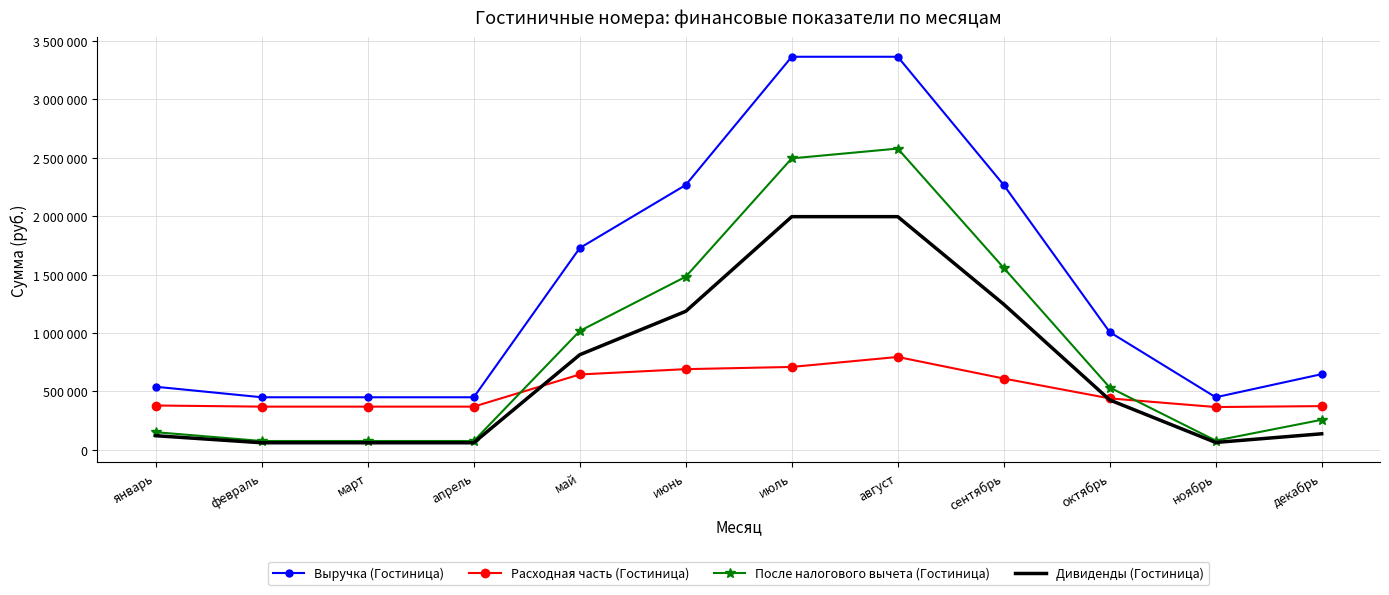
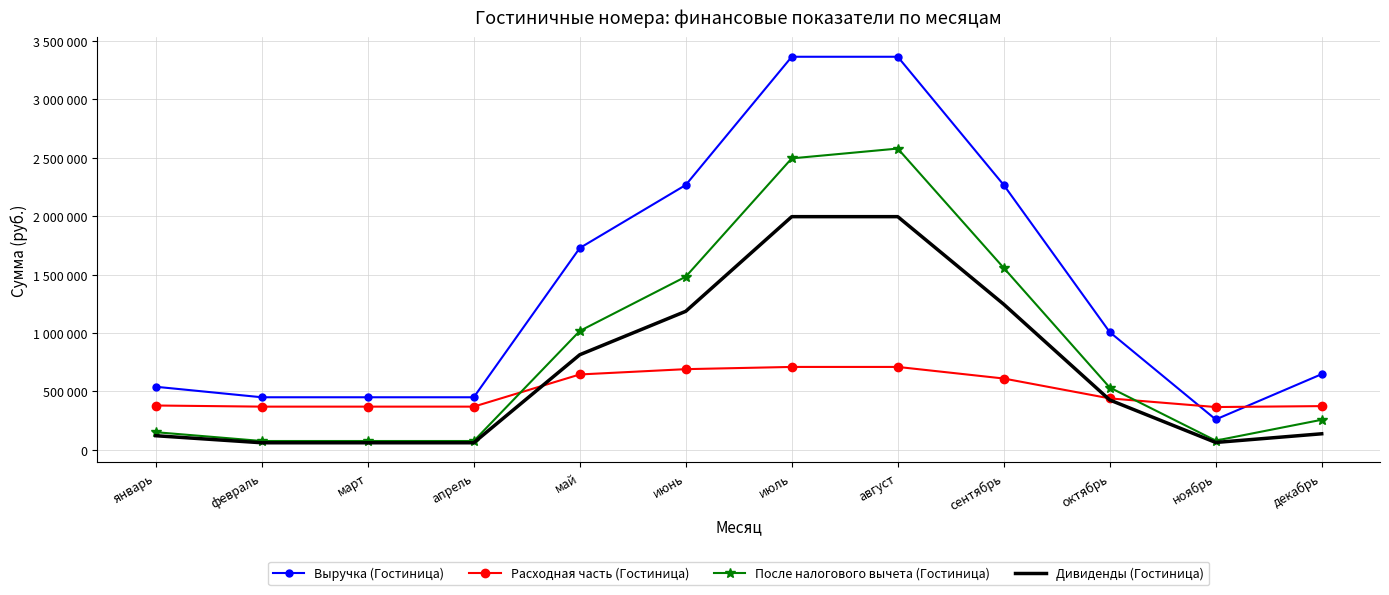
  {
    "Выручка (Гостиница)": {
      "январь": 540000,
      "февраль": 450000,
      "март": 450000,
      "апрель": 450000,
      "май": 1730000,
      "июнь": 2270000,
      "июль": 3370000,
      "август": 3370000,
      "сентябрь": 2270000,
      "октябрь": 1010000,
-     "ноябрь": 450000,
+     "ноябрь": 260000,
      "декабрь": 650000
    },
    "Расходная часть (Гостиница)": {
      "январь": 380000,
      "февраль": 370000,
      "март": 370000,
      "апрель": 370000,
      "май": 650000,
      "июнь": 690000,
      "июль": 710000,
-     "август": 800000,
+     "август": 710000,
      "сентябрь": 610000,
      "ноябрь": 370000,
      "декабрь": 370000
    },
    "После налогового вычета (Гостиница)": {
      "январь": 150000,
      "май": 1020000,
      "июнь": 1480000,
      "июль": 2500000,
      "август": 2580000,
      "сентябрь": 1560000,
      "октябрь": 530000,
      "декабрь": 260000
    },
    "Дивиденды (Гостиница)": {
      "январь": 120000,
      "май": 810000,
      "июнь": 1190000,
      "июль": 2000000,
      "август": 2000000,
      "сентябрь": 1250000,
      "декабрь": 140000
    }
  }
